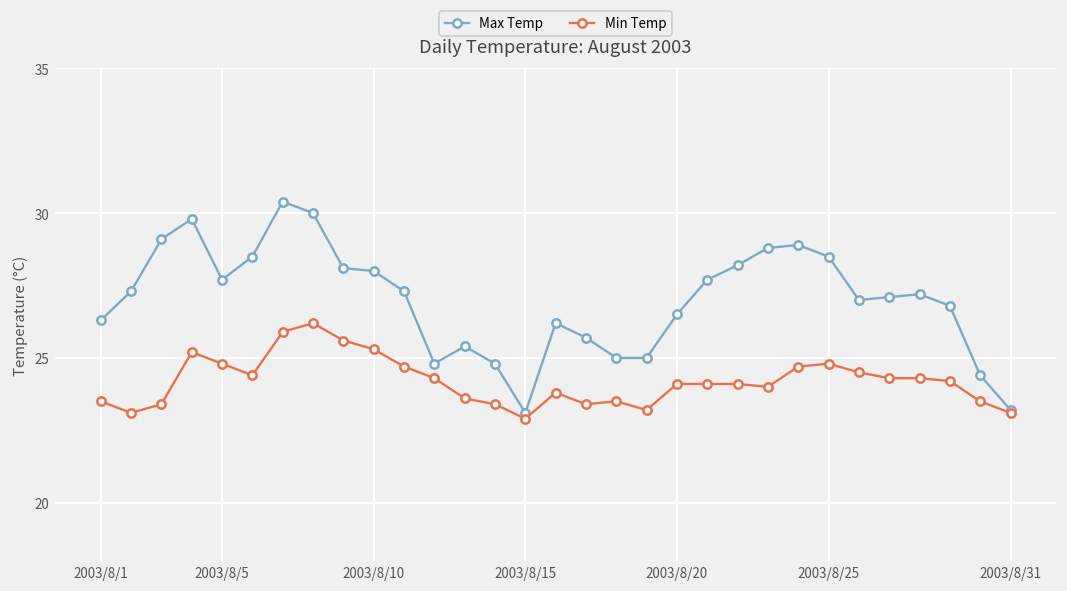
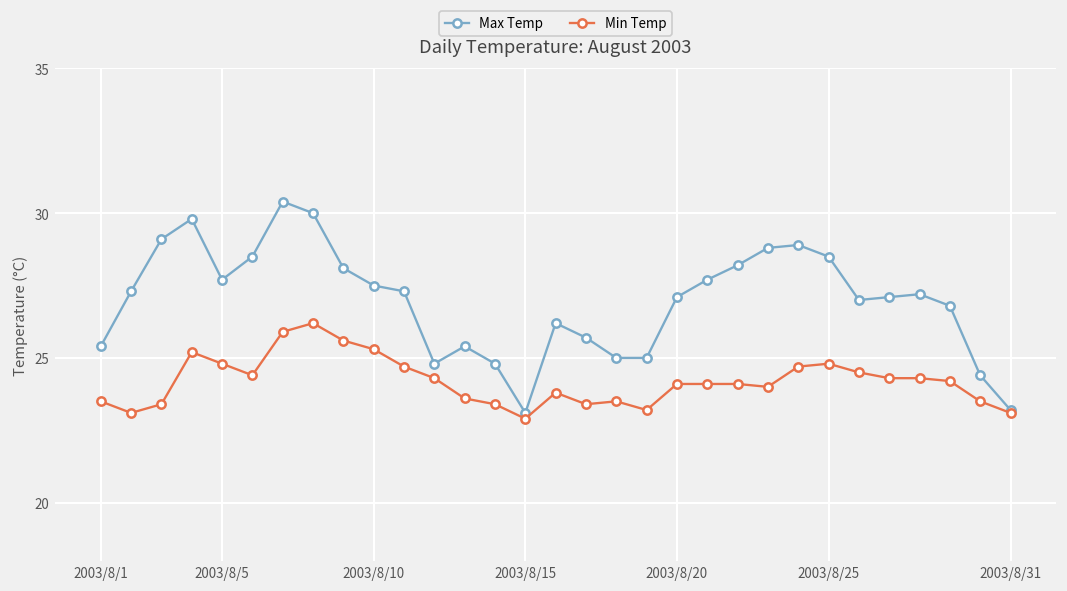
  {
    "Max Temp": {
-     "2003/8/1": 26.3,
+     "2003/8/1": 25.4,
      "2003/8/5": 27.7,
-     "2003/8/10": 28.0,
+     "2003/8/10": 27.5,
      "2003/8/15": 23.1,
-     "2003/8/20": 26.5,
+     "2003/8/20": 27.1,
      "2003/8/25": 28.5
    },
    "Min Temp": {
      "2003/8/1": 23.5,
      "2003/8/5": 24.8,
      "2003/8/10": 25.3,
      "2003/8/15": 22.9,
      "2003/8/20": 24.1,
      "2003/8/25": 24.8
    }
  }
